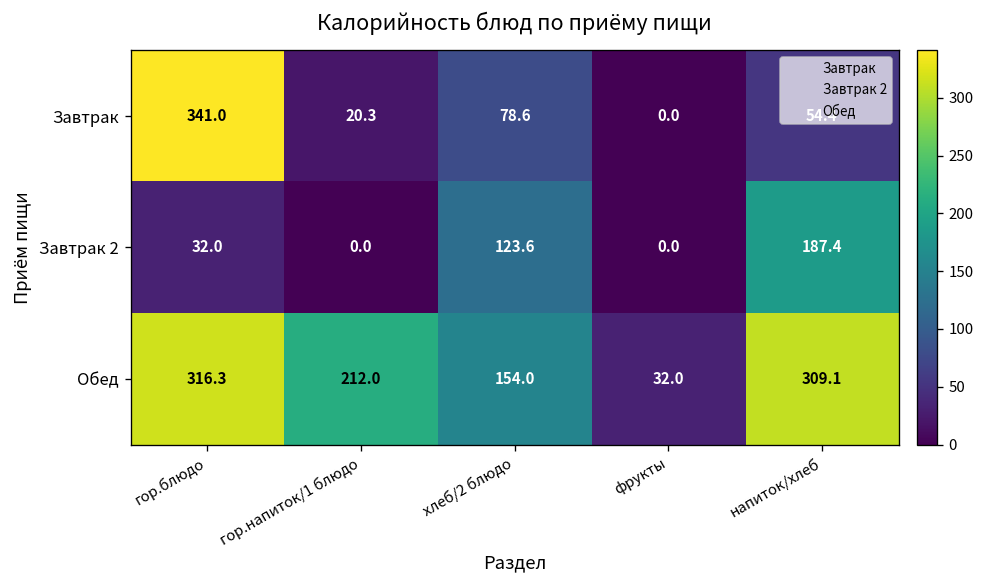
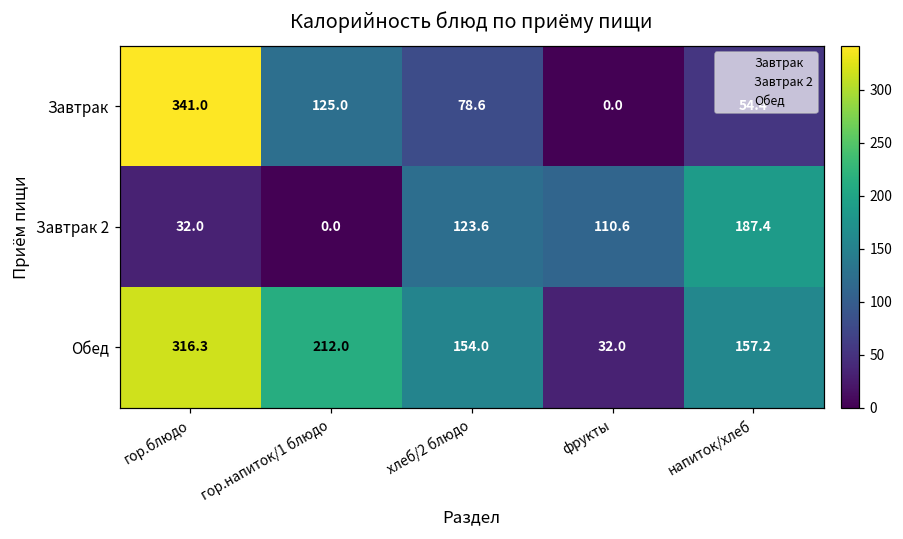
  {
    "Завтрак": {
      "гор.блюдо": 341.0,
-     "гор.напиток/1 блюдо": 20.3,
+     "гор.напиток/1 блюдо": 125.0,
      "хлеб/2 блюдо": 78.6,
      "фрукты": 0.0
    },
    "Завтрак 2": {
      "гор.блюдо": 32.0,
      "гор.напиток/1 блюдо": 0.0,
      "хлеб/2 блюдо": 123.6,
-     "фрукты": 0.0,
+     "фрукты": 110.6,
      "напиток/хлеб": 187.4
    },
    "Обед": {
      "гор.блюдо": 316.3,
      "гор.напиток/1 блюдо": 212.0,
      "хлеб/2 блюдо": 154.0,
      "фрукты": 32.0,
-     "напиток/хлеб": 309.1
+     "напиток/хлеб": 157.2
    }
  }
